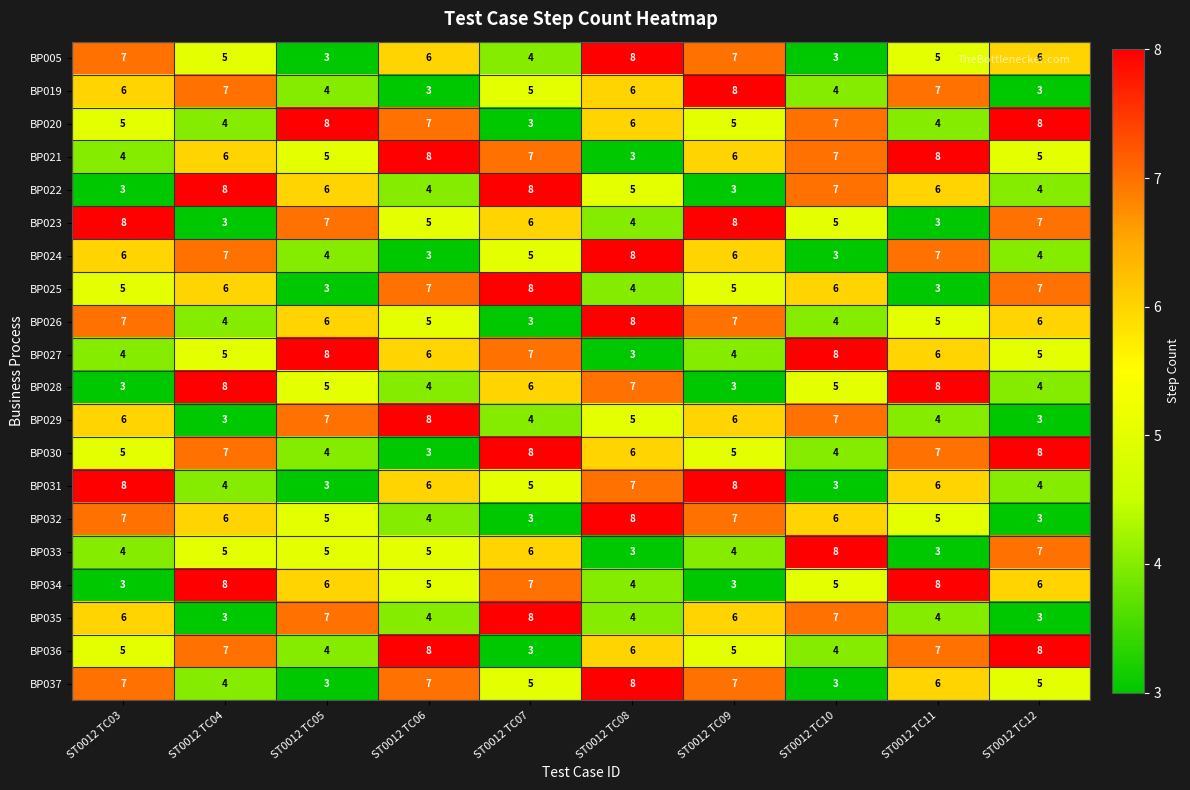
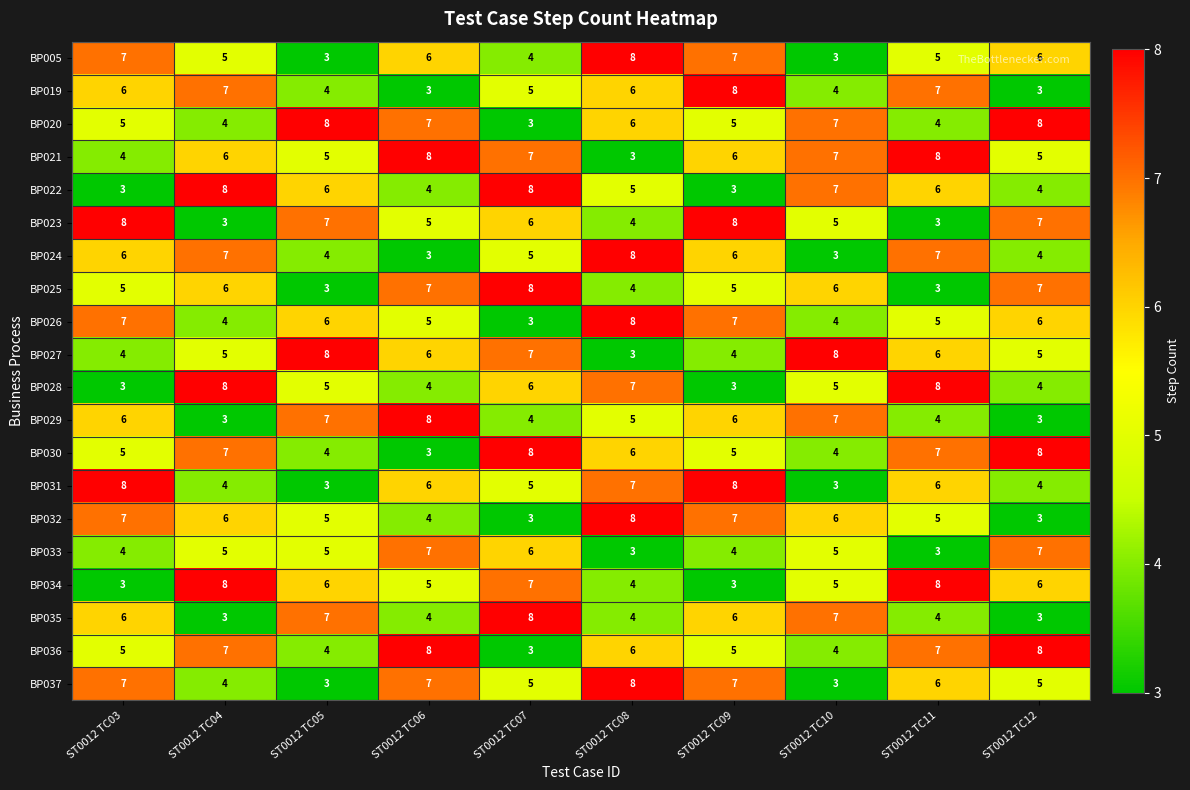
  {
    "BP005": {
      "ST0012 TC03": 7,
      "ST0012 TC04": 5,
      "ST0012 TC05": 3,
      "ST0012 TC06": 6,
      "ST0012 TC07": 4,
      "ST0012 TC08": 8,
      "ST0012 TC09": 7,
      "ST0012 TC10": 3,
      "ST0012 TC11": 5
    },
    "BP019": {
      "ST0012 TC03": 6,
      "ST0012 TC04": 7,
      "ST0012 TC05": 4,
      "ST0012 TC06": 3,
      "ST0012 TC07": 5,
      "ST0012 TC08": 6,
      "ST0012 TC09": 8,
      "ST0012 TC10": 4,
      "ST0012 TC11": 7,
      "ST0012 TC12": 3
    },
    "BP020": {
      "ST0012 TC03": 5,
      "ST0012 TC04": 4,
      "ST0012 TC05": 8,
      "ST0012 TC06": 7,
      "ST0012 TC07": 3,
      "ST0012 TC08": 6,
      "ST0012 TC09": 5,
      "ST0012 TC10": 7,
      "ST0012 TC11": 4,
      "ST0012 TC12": 8
    },
    "BP021": {
      "ST0012 TC03": 4,
      "ST0012 TC04": 6,
      "ST0012 TC05": 5,
      "ST0012 TC06": 8,
      "ST0012 TC07": 7,
      "ST0012 TC08": 3,
      "ST0012 TC09": 6,
      "ST0012 TC10": 7,
      "ST0012 TC11": 8,
      "ST0012 TC12": 5
    },
    "BP022": {
      "ST0012 TC03": 3,
      "ST0012 TC04": 8,
      "ST0012 TC05": 6,
      "ST0012 TC06": 4,
      "ST0012 TC07": 8,
      "ST0012 TC08": 5,
      "ST0012 TC09": 3,
      "ST0012 TC10": 7,
      "ST0012 TC11": 6,
      "ST0012 TC12": 4
    },
    "BP023": {
      "ST0012 TC03": 8,
      "ST0012 TC04": 3,
      "ST0012 TC05": 7,
      "ST0012 TC06": 5,
      "ST0012 TC07": 6,
      "ST0012 TC08": 4,
      "ST0012 TC09": 8,
      "ST0012 TC10": 5,
      "ST0012 TC11": 3,
      "ST0012 TC12": 7
    },
    "BP024": {
      "ST0012 TC03": 6,
      "ST0012 TC04": 7,
      "ST0012 TC05": 4,
      "ST0012 TC06": 3,
      "ST0012 TC07": 5,
      "ST0012 TC08": 8,
      "ST0012 TC09": 6,
      "ST0012 TC10": 3,
      "ST0012 TC11": 7,
      "ST0012 TC12": 4
    },
    "BP025": {
      "ST0012 TC03": 5,
      "ST0012 TC04": 6,
      "ST0012 TC05": 3,
      "ST0012 TC06": 7,
      "ST0012 TC07": 8,
      "ST0012 TC08": 4,
      "ST0012 TC09": 5,
      "ST0012 TC10": 6,
      "ST0012 TC11": 3,
      "ST0012 TC12": 7
    },
    "BP026": {
      "ST0012 TC03": 7,
      "ST0012 TC04": 4,
      "ST0012 TC05": 6,
      "ST0012 TC06": 5,
      "ST0012 TC07": 3,
      "ST0012 TC08": 8,
      "ST0012 TC09": 7,
      "ST0012 TC10": 4,
      "ST0012 TC11": 5,
      "ST0012 TC12": 6
    },
    "BP027": {
      "ST0012 TC03": 4,
      "ST0012 TC04": 5,
      "ST0012 TC05": 8,
      "ST0012 TC06": 6,
      "ST0012 TC07": 7,
      "ST0012 TC08": 3,
      "ST0012 TC09": 4,
      "ST0012 TC10": 8,
      "ST0012 TC11": 6,
      "ST0012 TC12": 5
    },
    "BP028": {
      "ST0012 TC03": 3,
      "ST0012 TC04": 8,
      "ST0012 TC05": 5,
      "ST0012 TC06": 4,
      "ST0012 TC07": 6,
      "ST0012 TC08": 7,
      "ST0012 TC09": 3,
      "ST0012 TC10": 5,
      "ST0012 TC11": 8,
      "ST0012 TC12": 4
    },
    "BP029": {
      "ST0012 TC03": 6,
      "ST0012 TC04": 3,
      "ST0012 TC05": 7,
      "ST0012 TC06": 8,
      "ST0012 TC07": 4,
      "ST0012 TC08": 5,
      "ST0012 TC09": 6,
      "ST0012 TC10": 7,
      "ST0012 TC11": 4,
      "ST0012 TC12": 3
    },
    "BP030": {
      "ST0012 TC03": 5,
      "ST0012 TC04": 7,
      "ST0012 TC05": 4,
      "ST0012 TC06": 3,
      "ST0012 TC07": 8,
      "ST0012 TC08": 6,
      "ST0012 TC09": 5,
      "ST0012 TC10": 4,
      "ST0012 TC11": 7,
      "ST0012 TC12": 8
    },
    "BP031": {
      "ST0012 TC03": 8,
      "ST0012 TC04": 4,
      "ST0012 TC05": 3,
      "ST0012 TC06": 6,
      "ST0012 TC07": 5,
      "ST0012 TC08": 7,
      "ST0012 TC09": 8,
      "ST0012 TC10": 3,
      "ST0012 TC11": 6,
      "ST0012 TC12": 4
    },
    "BP032": {
      "ST0012 TC03": 7,
      "ST0012 TC04": 6,
      "ST0012 TC05": 5,
      "ST0012 TC06": 4,
      "ST0012 TC07": 3,
      "ST0012 TC08": 8,
      "ST0012 TC09": 7,
      "ST0012 TC10": 6,
      "ST0012 TC11": 5,
      "ST0012 TC12": 3
    },
    "BP033": {
      "ST0012 TC03": 4,
      "ST0012 TC04": 5,
      "ST0012 TC05": 5,
-     "ST0012 TC06": 5,
+     "ST0012 TC06": 7,
      "ST0012 TC07": 6,
      "ST0012 TC08": 3,
      "ST0012 TC09": 4,
-     "ST0012 TC10": 8,
+     "ST0012 TC10": 5,
      "ST0012 TC11": 3,
      "ST0012 TC12": 7
    },
    "BP034": {
      "ST0012 TC03": 3,
      "ST0012 TC04": 8,
      "ST0012 TC05": 6,
      "ST0012 TC06": 5,
      "ST0012 TC07": 7,
      "ST0012 TC08": 4,
      "ST0012 TC09": 3,
      "ST0012 TC10": 5,
      "ST0012 TC11": 8,
      "ST0012 TC12": 6
    },
    "BP035": {
      "ST0012 TC03": 6,
      "ST0012 TC04": 3,
      "ST0012 TC05": 7,
      "ST0012 TC06": 4,
      "ST0012 TC07": 8,
      "ST0012 TC08": 4,
      "ST0012 TC09": 6,
      "ST0012 TC10": 7,
      "ST0012 TC11": 4,
      "ST0012 TC12": 3
    },
    "BP036": {
      "ST0012 TC03": 5,
      "ST0012 TC04": 7,
      "ST0012 TC05": 4,
      "ST0012 TC06": 8,
      "ST0012 TC07": 3,
      "ST0012 TC08": 6,
      "ST0012 TC09": 5,
      "ST0012 TC10": 4,
      "ST0012 TC11": 7,
      "ST0012 TC12": 8
    },
    "BP037": {
      "ST0012 TC03": 7,
      "ST0012 TC04": 4,
      "ST0012 TC05": 3,
      "ST0012 TC06": 7,
      "ST0012 TC07": 5,
      "ST0012 TC08": 8,
      "ST0012 TC09": 7,
      "ST0012 TC10": 3,
      "ST0012 TC11": 6,
      "ST0012 TC12": 5
    }
  }
